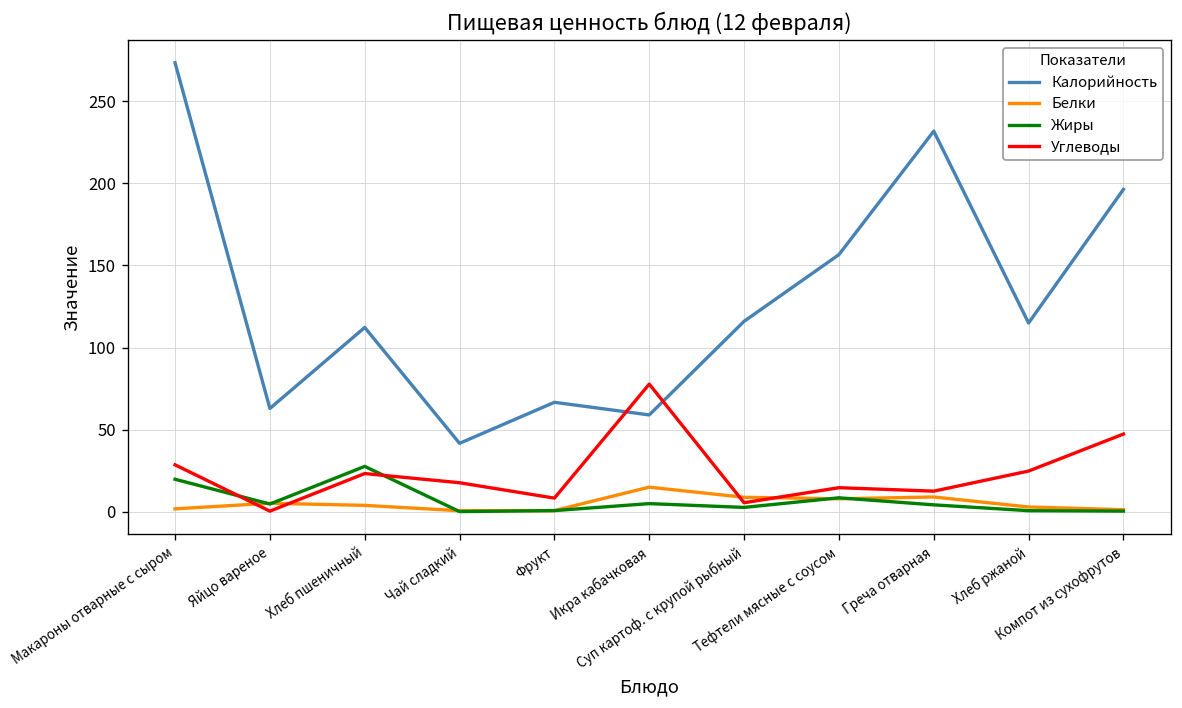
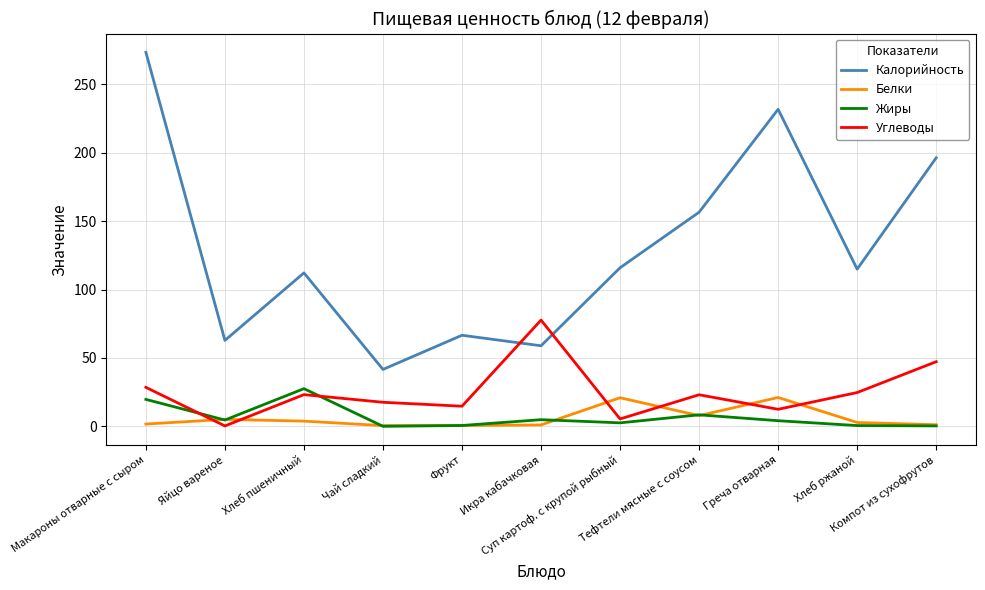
  {
    "Калорийность": {
      "Макароны отварные с сыром": 274,
      "Яйцо вареное": 63,
      "Хлеб пшеничный": 112,
      "Чай сладкий": 42,
      "Фрукт": 67,
      "Икра кабачковая": 59,
      "Суп картоф. с крупой рыбный": 116,
      "Тефтели мясные с соусом": 157,
      "Греча отварная": 232,
      "Хлеб ржаной": 115,
      "Компот из сухофрутов": 196
    },
    "Белки": {
      "Макароны отварные с сыром": 2,
      "Хлеб пшеничный": 4,
-     "Икра кабачковая": 15,
-     "Суп картоф. с крупой рыбный": 9,
-     "Греча отварная": 9,
+     "Икра кабачковая": 1,
+     "Суп картоф. с крупой рыбный": 21,
+     "Греча отварная": 21,
      "Хлеб ржаной": 3
    },
    "Жиры": {
      "Макароны отварные с сыром": 20,
      "Хлеб пшеничный": 28,
      "Икра кабачковая": 5,
      "Суп картоф. с крупой рыбный": 3,
      "Греча отварная": 4,
      "Хлеб ржаной": 1
    },
    "Углеводы": {
      "Макароны отварные с сыром": 29,
      "Яйцо вареное": 0,
      "Хлеб пшеничный": 23,
      "Чай сладкий": 18,
-     "Фрукт": 8,
+     "Фрукт": 15,
      "Икра кабачковая": 78,
      "Суп картоф. с крупой рыбный": 5,
-     "Тефтели мясные с соусом": 15,
+     "Тефтели мясные с соусом": 23,
      "Греча отварная": 12,
      "Хлеб ржаной": 25,
      "Компот из сухофрутов": 47
    }
  }
